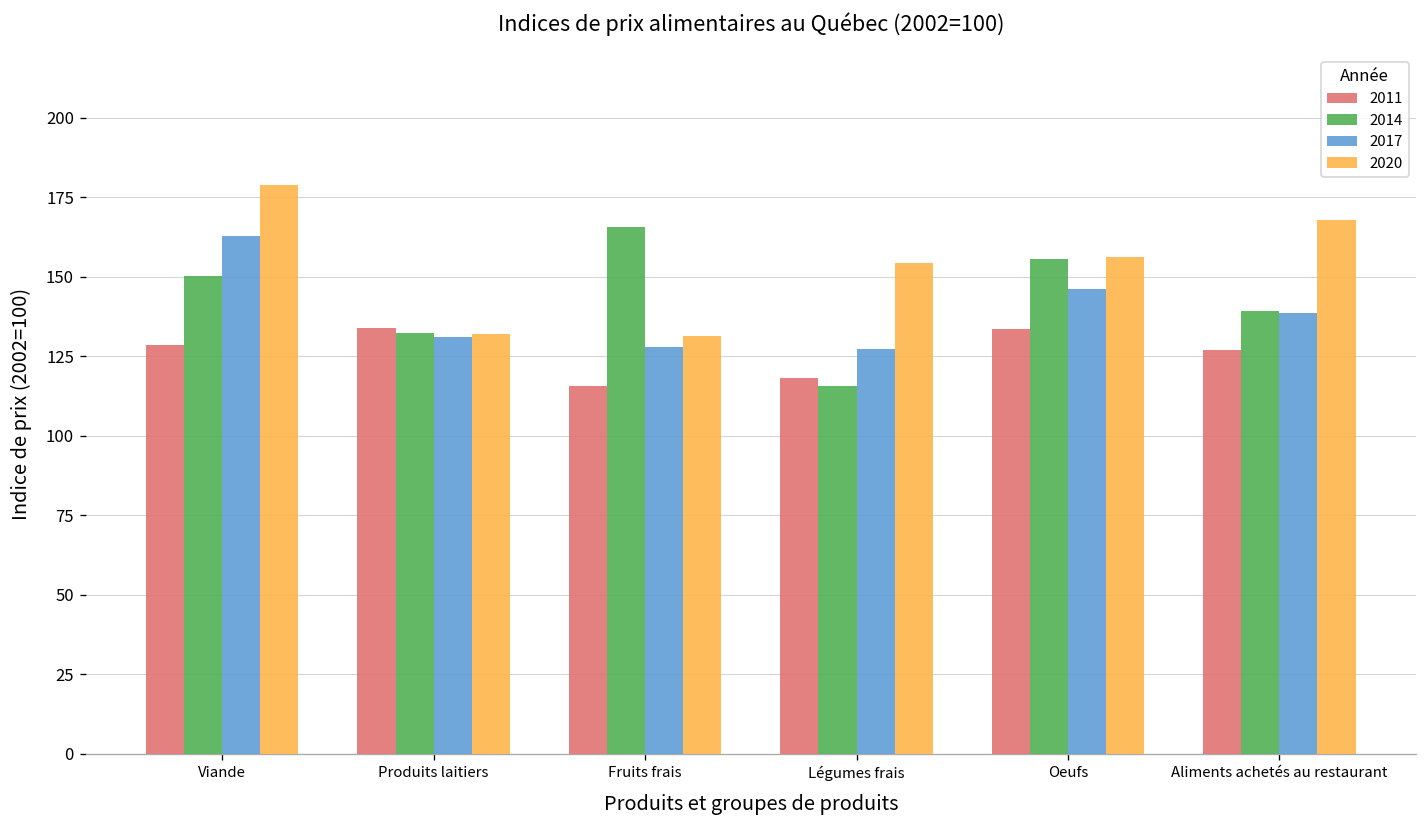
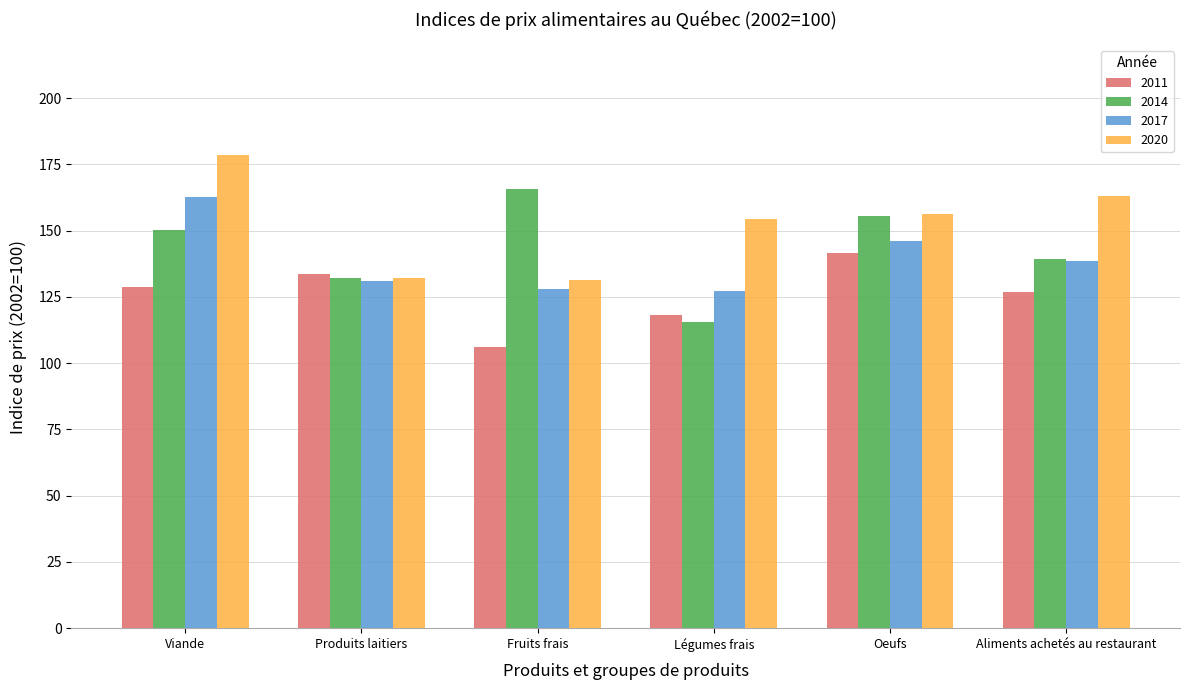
  {
    "2011": {
      "Viande": 129,
      "Produits laitiers": 134,
-     "Fruits frais": 116,
+     "Fruits frais": 106,
      "Légumes frais": 118,
-     "Oeufs": 134,
+     "Oeufs": 142,
      "Aliments achetés au restaurant": 127
    },
    "2014": {
      "Viande": 150,
      "Produits laitiers": 132,
      "Fruits frais": 166,
      "Légumes frais": 116,
      "Oeufs": 156,
      "Aliments achetés au restaurant": 139
    },
    "2017": {
      "Viande": 163,
      "Produits laitiers": 131,
      "Fruits frais": 128,
      "Légumes frais": 127,
      "Oeufs": 146,
      "Aliments achetés au restaurant": 139
    },
    "2020": {
      "Viande": 179,
      "Produits laitiers": 132,
      "Fruits frais": 132,
      "Légumes frais": 154,
      "Oeufs": 156,
-     "Aliments achetés au restaurant": 168
+     "Aliments achetés au restaurant": 163
    }
  }
